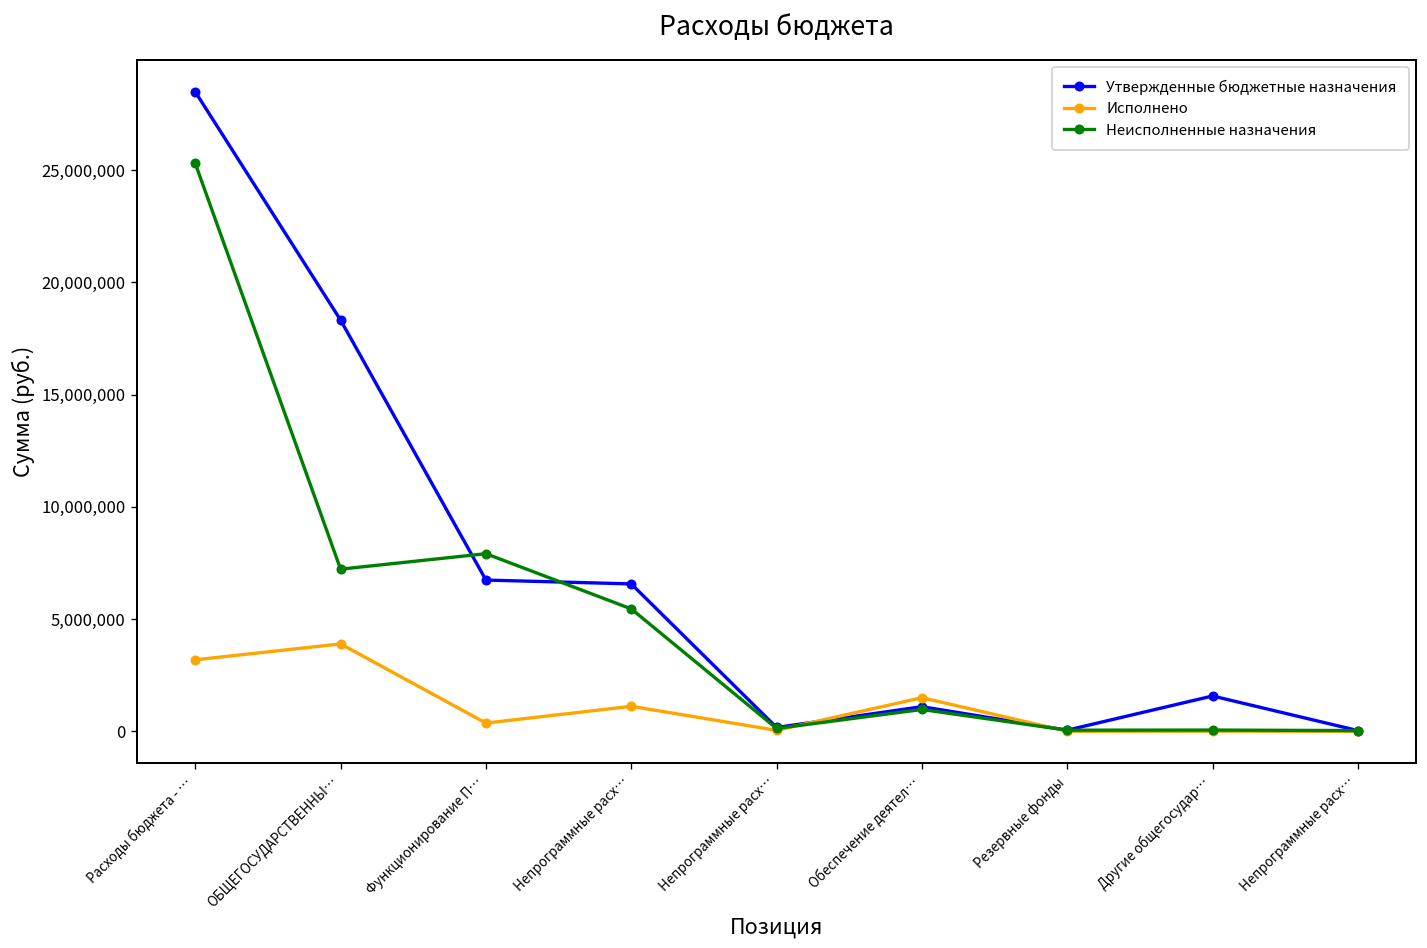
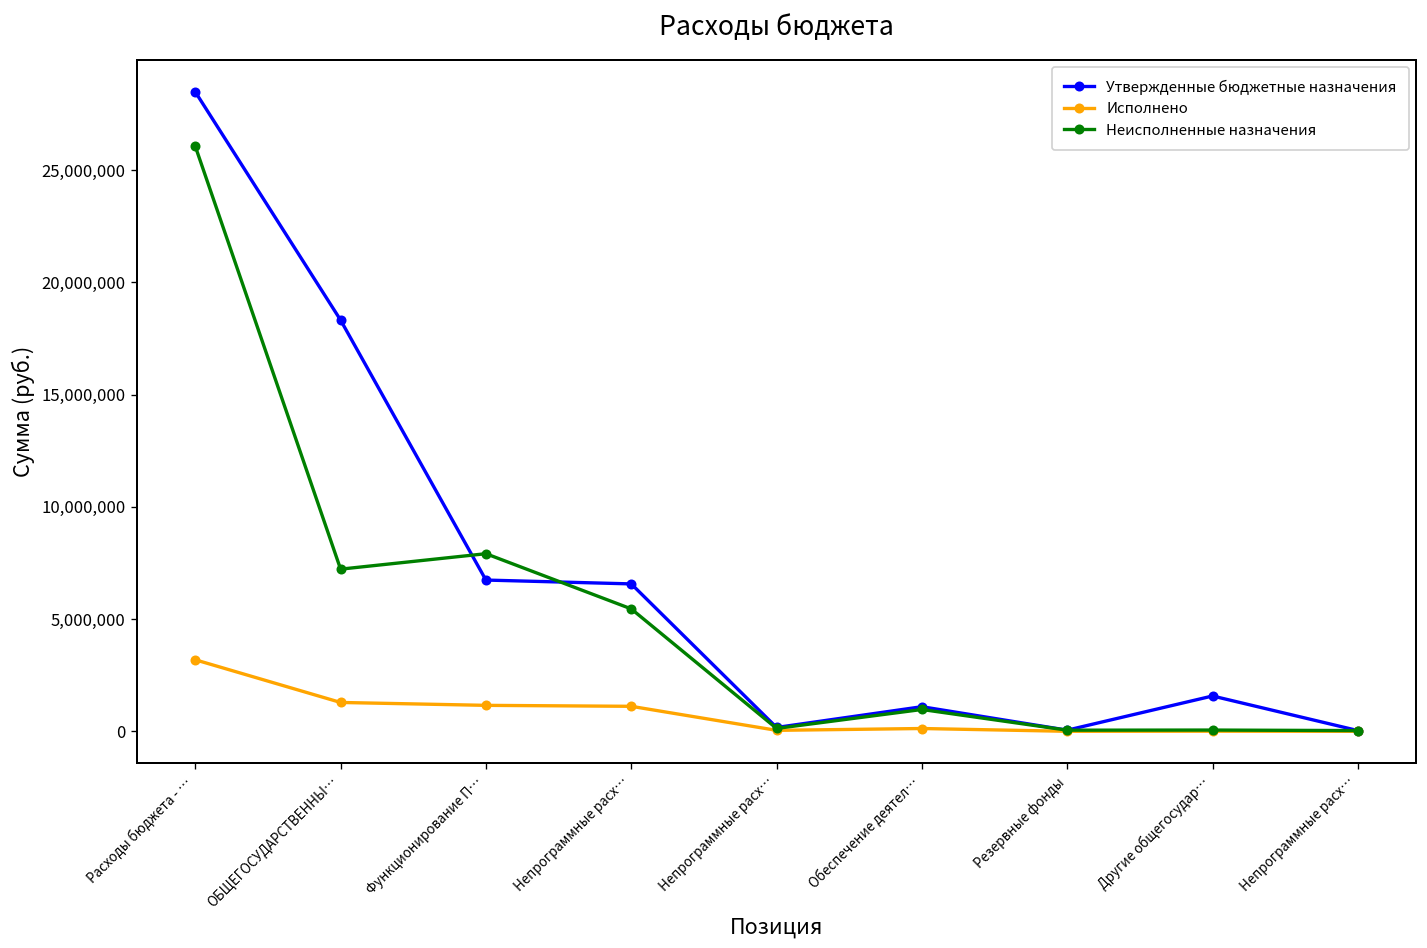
  {
    "Утвержденные бюджетные назначения": {
      "Расходы бюджета - …": "28,500,000",
      "ОБЩЕГОСУДАРСТВЕННЫ…": "18,300,000",
      "Функционирование П…": "6,700,000",
      "Другие общегосудар…": "1,600,000"
    },
    "Исполнено": {
      "Расходы бюджета - …": "3,200,000",
-     "ОБЩЕГОСУДАРСТВЕННЫ…": "3,900,000",
-     "Функционирование П…": "400,000",
-     "Обеспечение деятел…": "1,500,000"
+     "ОБЩЕГОСУДАРСТВЕННЫ…": "1,300,000",
+     "Функционирование П…": "1,200,000",
+     "Обеспечение деятел…": "100,000"
    },
    "Неисполненные назначения": {
-     "Расходы бюджета - …": "25,300,000",
+     "Расходы бюджета - …": "26,100,000",
      "ОБЩЕГОСУДАРСТВЕННЫ…": "7,200,000",
      "Функционирование П…": "7,900,000"
    }
  }
